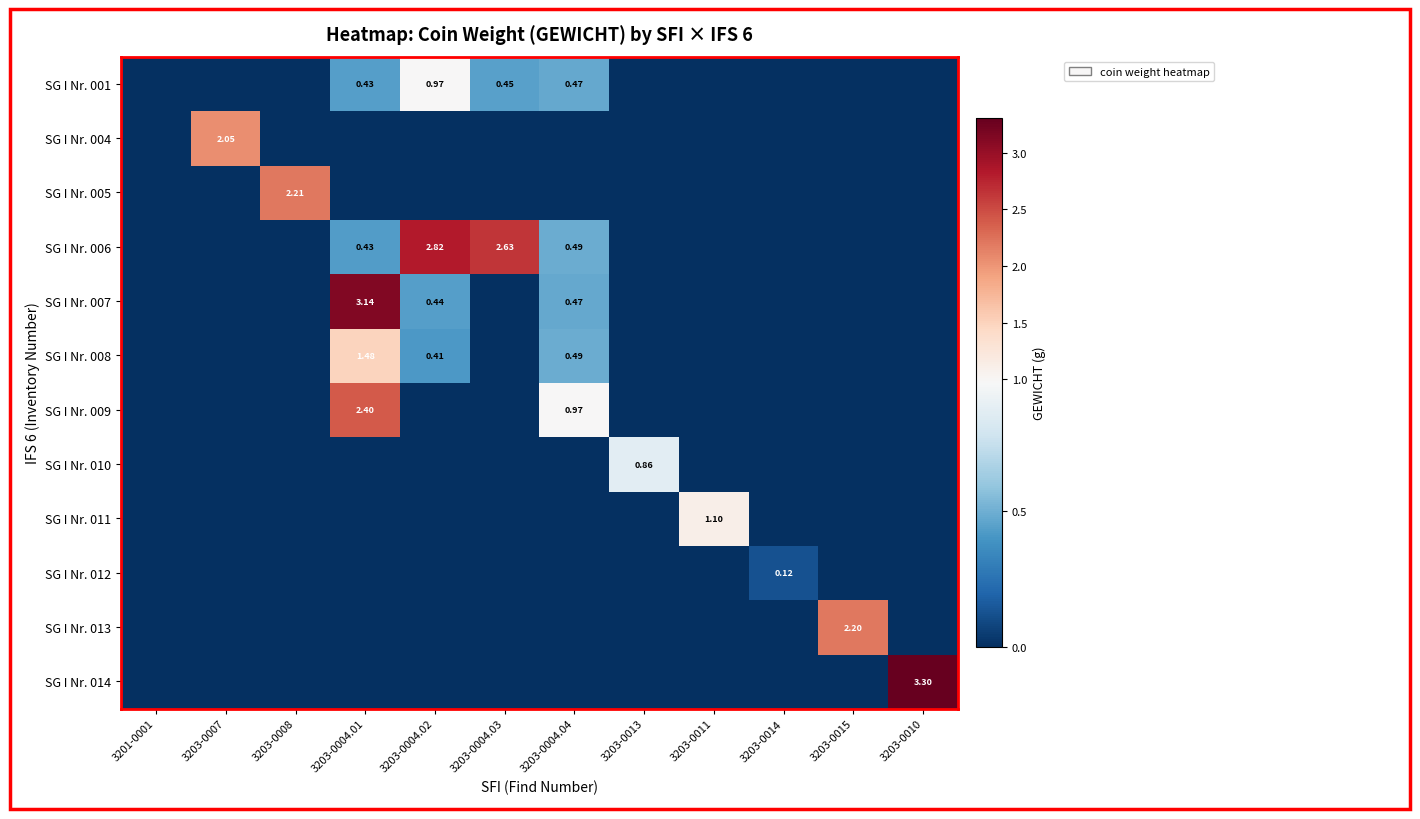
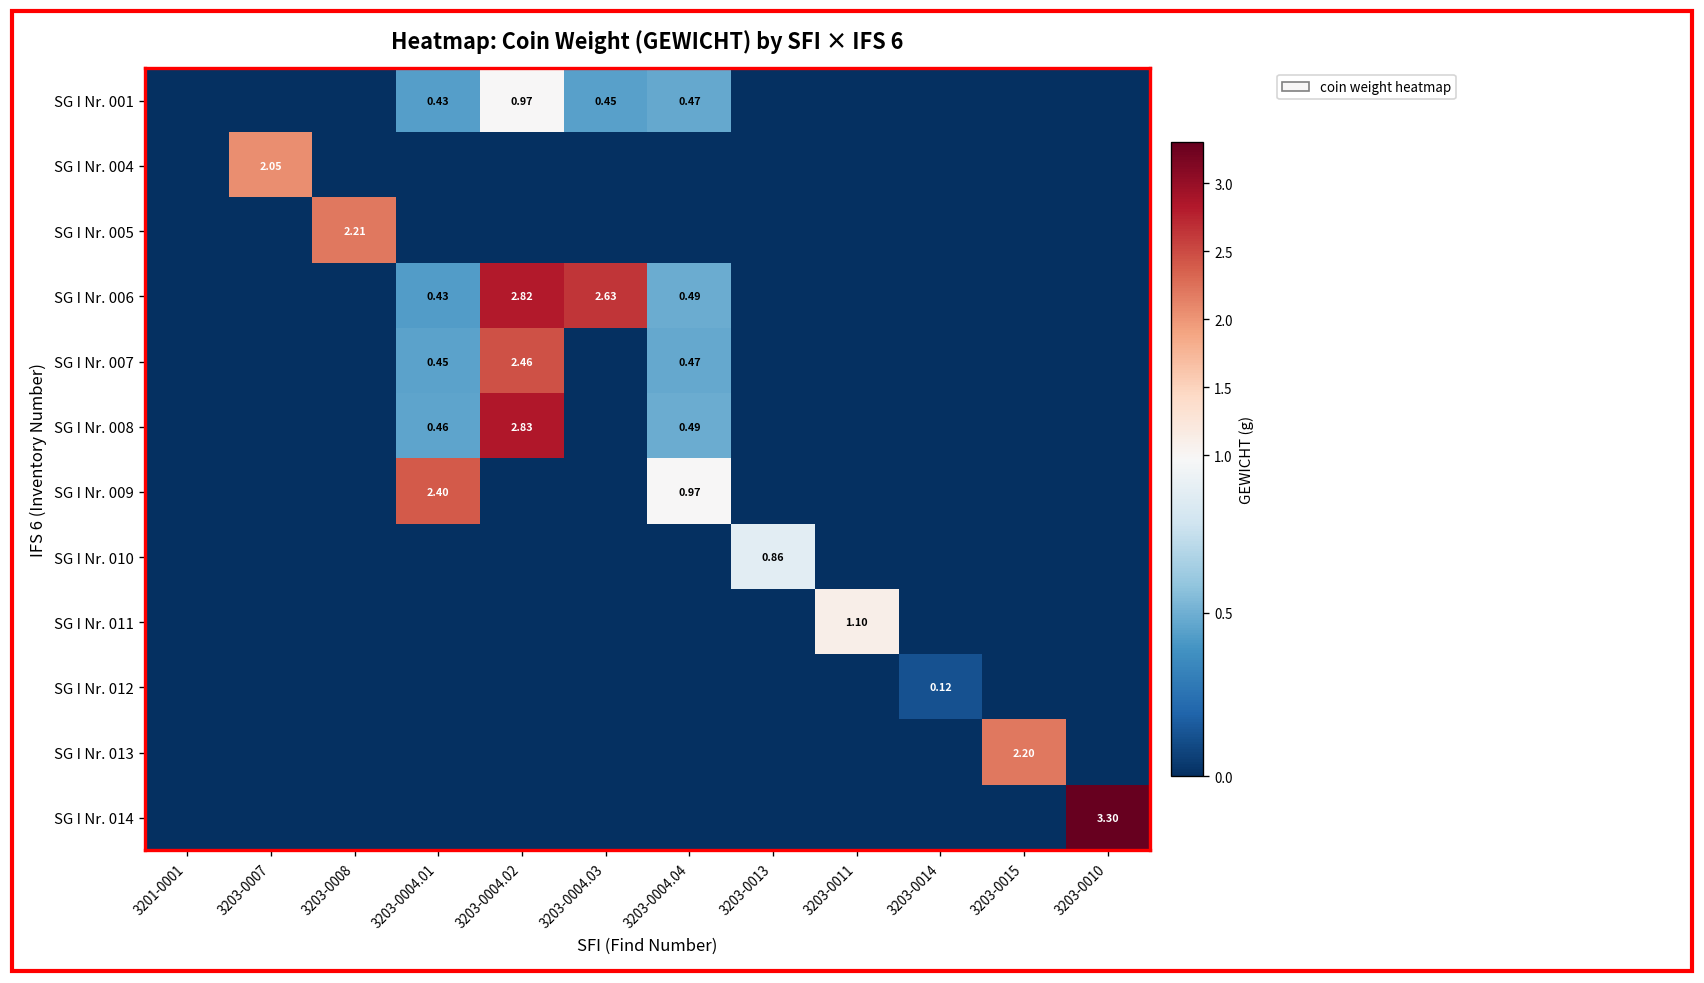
  {
    "SG I Nr. 001": {
      "3203-0004.01": 0.43,
      "3203-0004.02": 0.97,
      "3203-0004.03": 0.45,
      "3203-0004.04": 0.47
    },
    "SG I Nr. 004": {
      "3203-0007": 2.05
    },
    "SG I Nr. 005": {
      "3203-0008": 2.21
    },
    "SG I Nr. 006": {
      "3203-0004.01": 0.43,
      "3203-0004.02": 2.82,
      "3203-0004.03": 2.63,
      "3203-0004.04": 0.49
    },
    "SG I Nr. 007": {
-     "3203-0004.01": 3.14,
-     "3203-0004.02": 0.44,
+     "3203-0004.01": 0.45,
+     "3203-0004.02": 2.46,
      "3203-0004.04": 0.47
    },
    "SG I Nr. 008": {
-     "3203-0004.01": 1.48,
-     "3203-0004.02": 0.41,
+     "3203-0004.01": 0.46,
+     "3203-0004.02": 2.83,
      "3203-0004.04": 0.49
    },
    "SG I Nr. 009": {
      "3203-0004.01": 2.40,
      "3203-0004.04": 0.97
    },
    "SG I Nr. 010": {
      "3203-0013": 0.86
    },
    "SG I Nr. 011": {
      "3203-0011": 1.10
    },
    "SG I Nr. 012": {
      "3203-0014": 0.12
    },
    "SG I Nr. 013": {
      "3203-0015": 2.20
    },
    "SG I Nr. 014": {
      "3203-0010": 3.30
    }
  }
